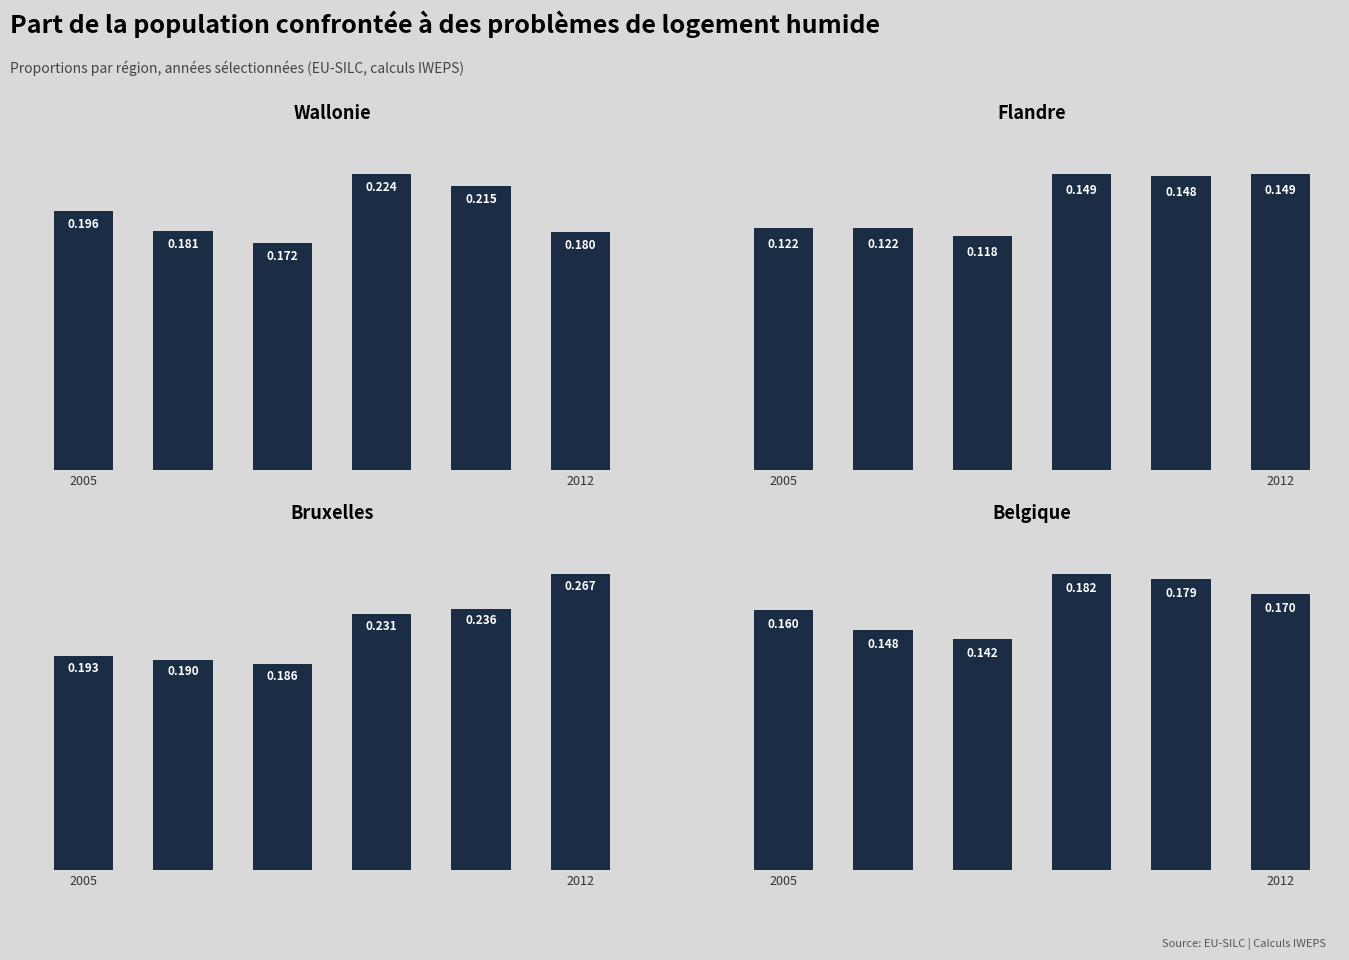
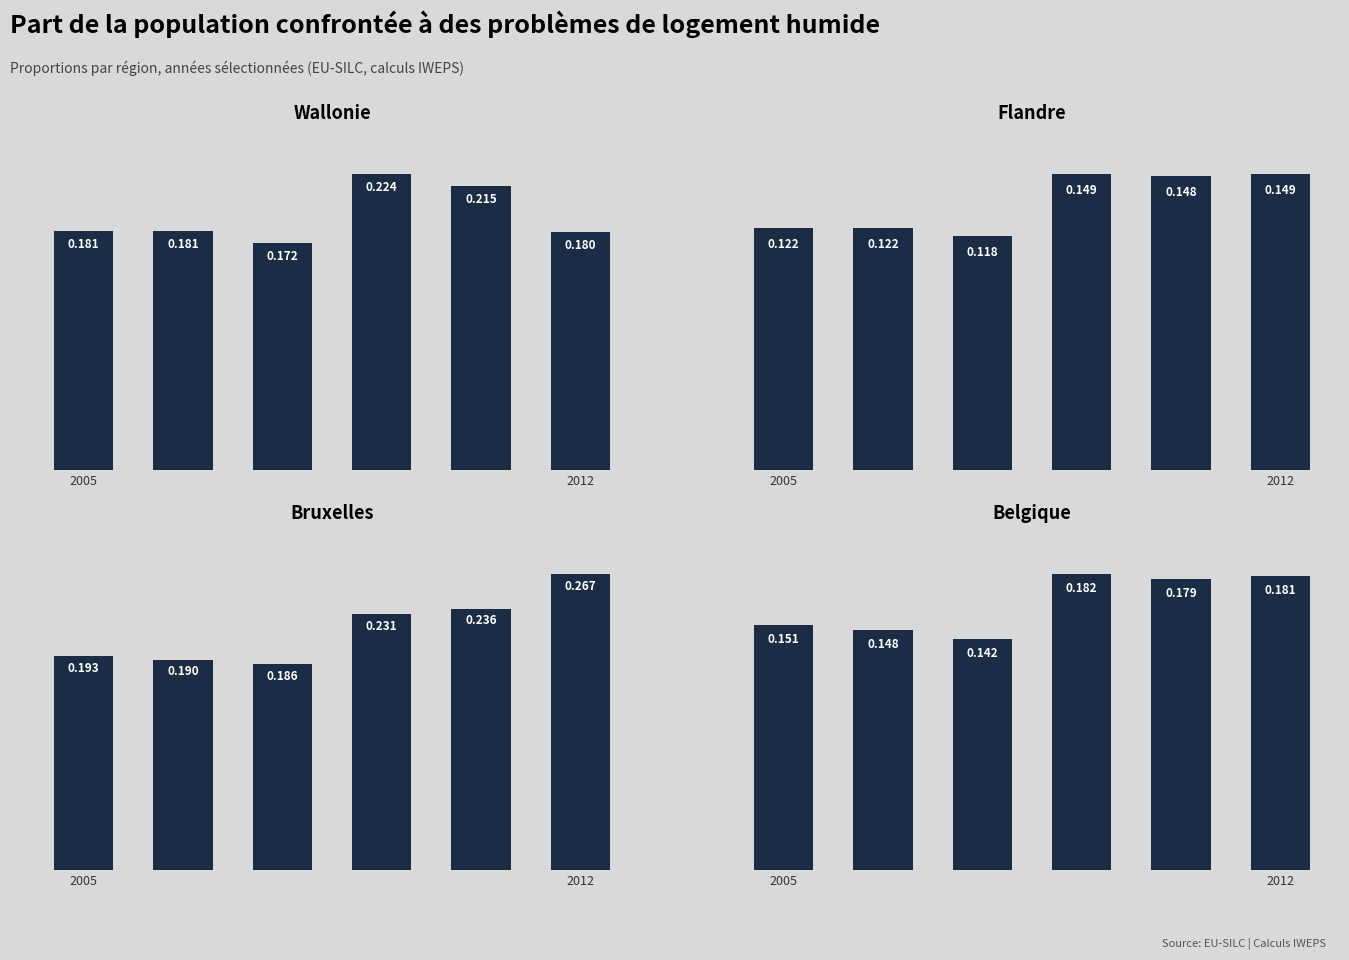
  {
    "Wallonie": {
-     "2005": 0.196,
+     "2005": 0.181,
      "2012": 0.180
    },
    "Flandre": {
      "2005": 0.122,
      "2012": 0.149
    },
    "Bruxelles": {
      "2005": 0.193,
      "2012": 0.267
    },
    "Belgique": {
-     "2005": 0.160,
-     "2012": 0.170
+     "2005": 0.151,
+     "2012": 0.181
    }
  }
